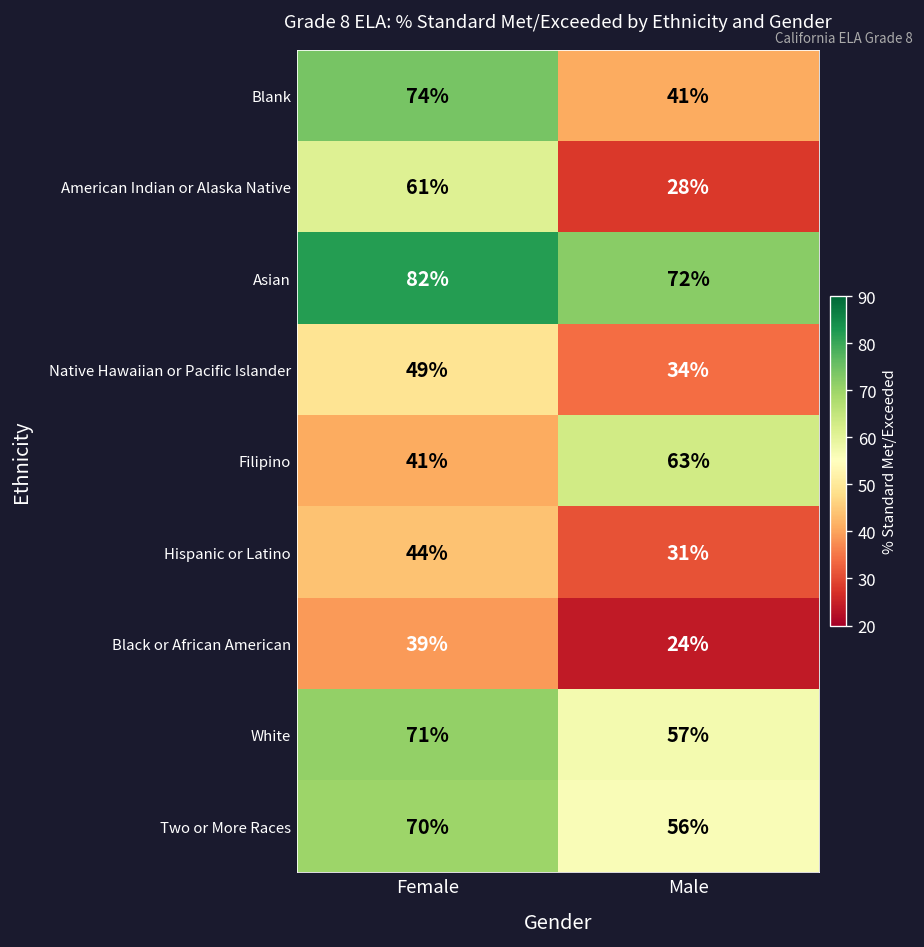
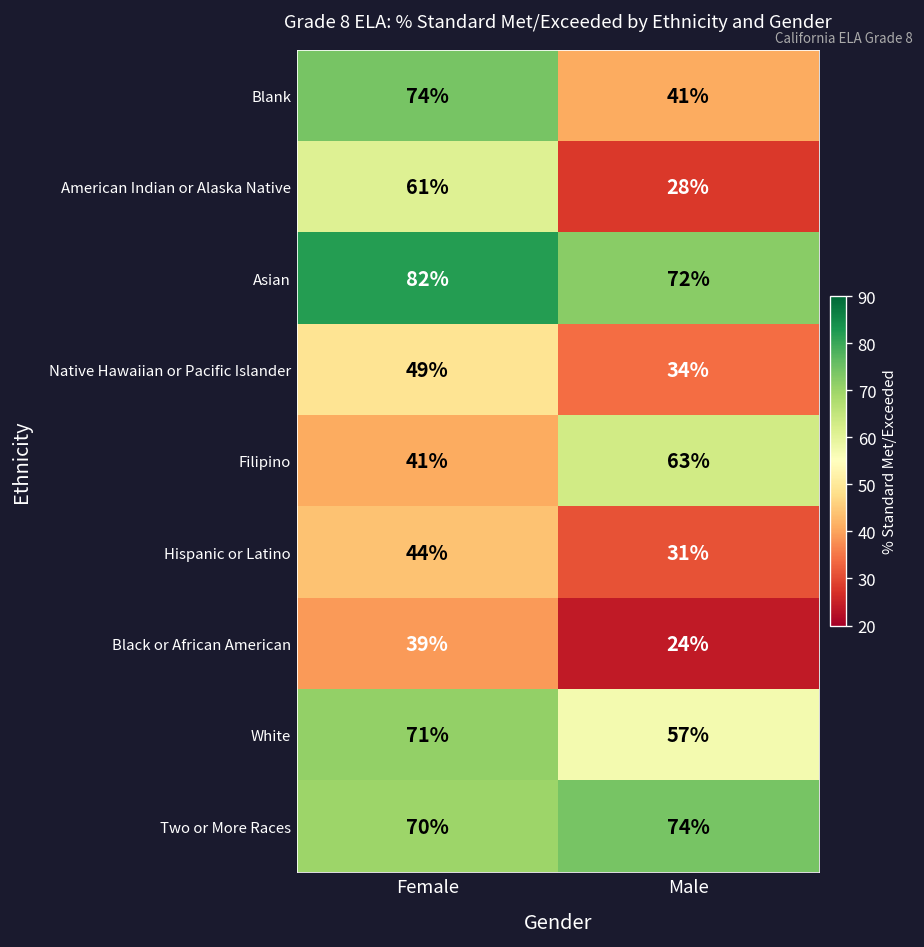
  {
    "Blank": {
      "Female": "74%",
      "Male": "41%"
    },
    "American Indian or Alaska Native": {
      "Female": "61%",
      "Male": "28%"
    },
    "Asian": {
      "Female": "82%",
      "Male": "72%"
    },
    "Native Hawaiian or Pacific Islander": {
      "Female": "49%",
      "Male": "34%"
    },
    "Filipino": {
      "Female": "41%",
      "Male": "63%"
    },
    "Hispanic or Latino": {
      "Female": "44%",
      "Male": "31%"
    },
    "Black or African American": {
      "Female": "39%",
      "Male": "24%"
    },
    "White": {
      "Female": "71%",
      "Male": "57%"
    },
    "Two or More Races": {
      "Female": "70%",
-     "Male": "56%"
+     "Male": "74%"
    }
  }
